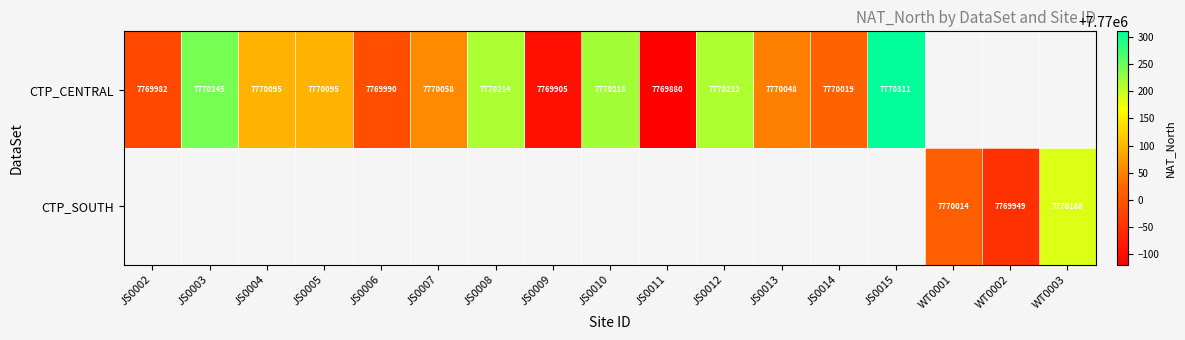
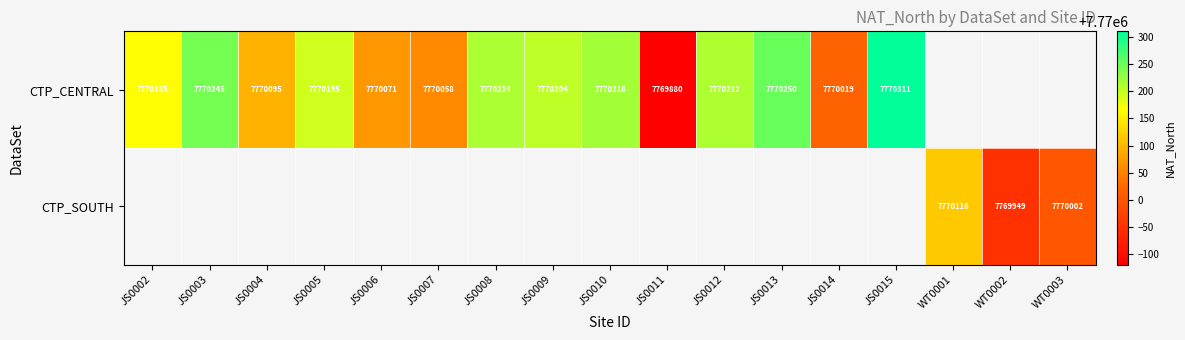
  {
    "CTP_CENTRAL": {
-     "JS0002": 7769982,
+     "JS0002": 7770165,
      "JS0003": 7770245,
      "JS0004": 7770095,
-     "JS0005": 7770095,
-     "JS0006": 7769990,
+     "JS0005": 7770195,
+     "JS0006": 7770071,
      "JS0007": 7770058,
      "JS0008": 7770214,
-     "JS0009": 7769905,
+     "JS0009": 7770204,
      "JS0010": 7770218,
      "JS0011": 7769880,
      "JS0012": 7770212,
-     "JS0013": 7770048,
+     "JS0013": 7770250,
      "JS0014": 7770019,
      "JS0015": 7770311
    },
    "CTP_SOUTH": {
-     "WT0001": 7770014,
+     "WT0001": 7770116,
      "WT0002": 7769949,
-     "WT0003": 7770188
+     "WT0003": 7770002
    }
  }
